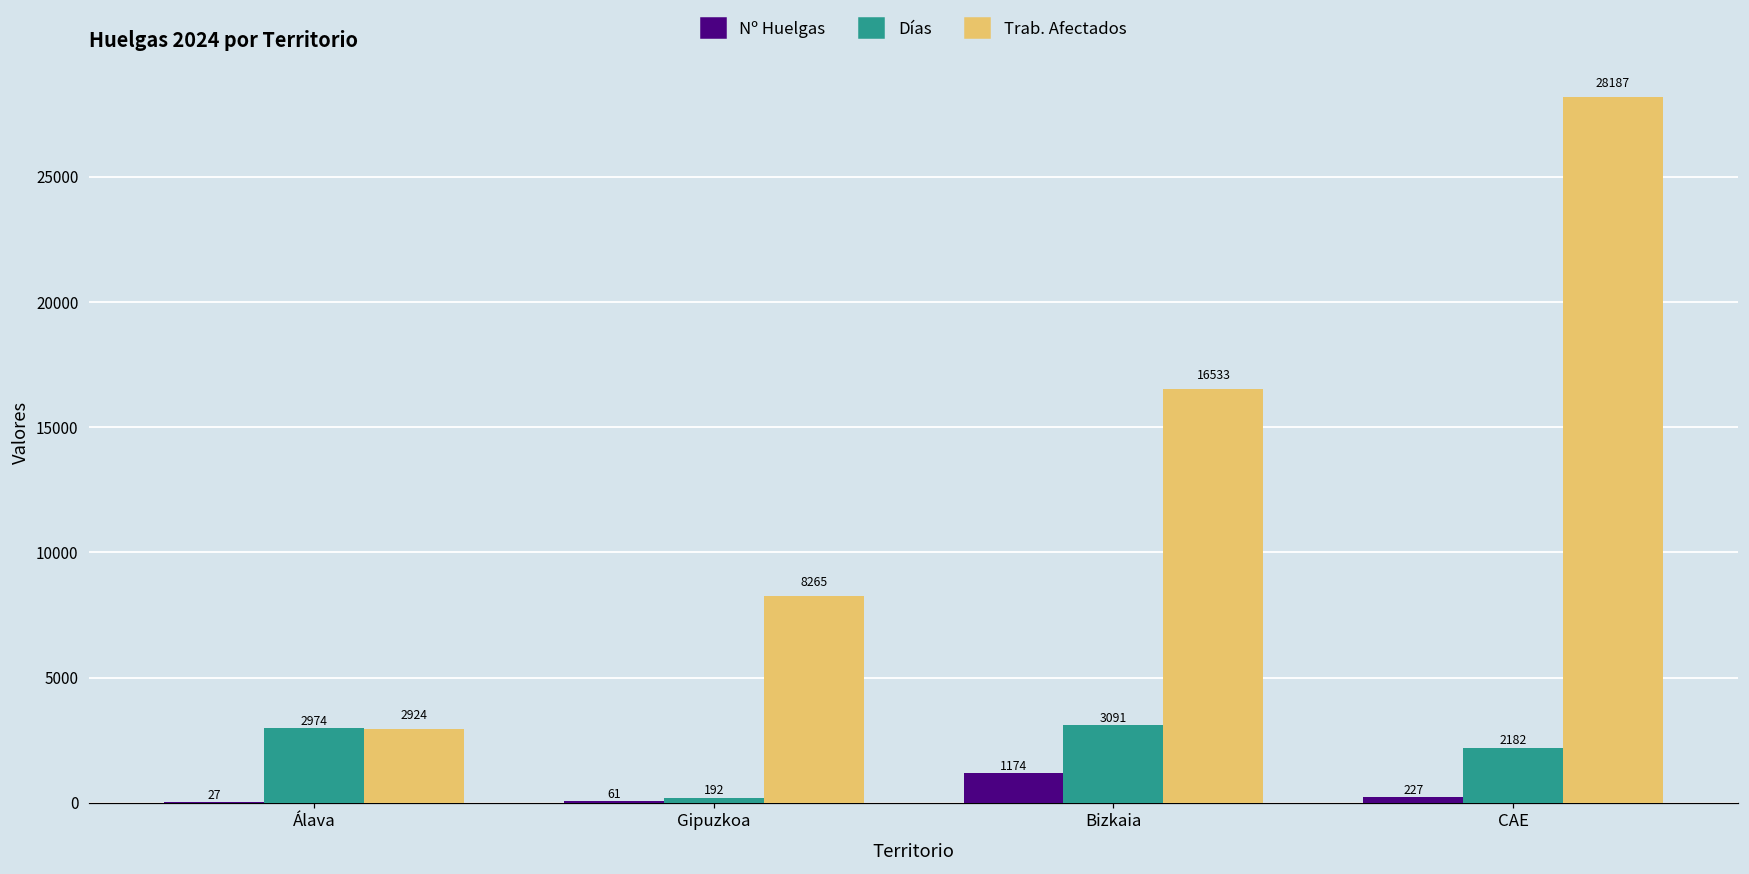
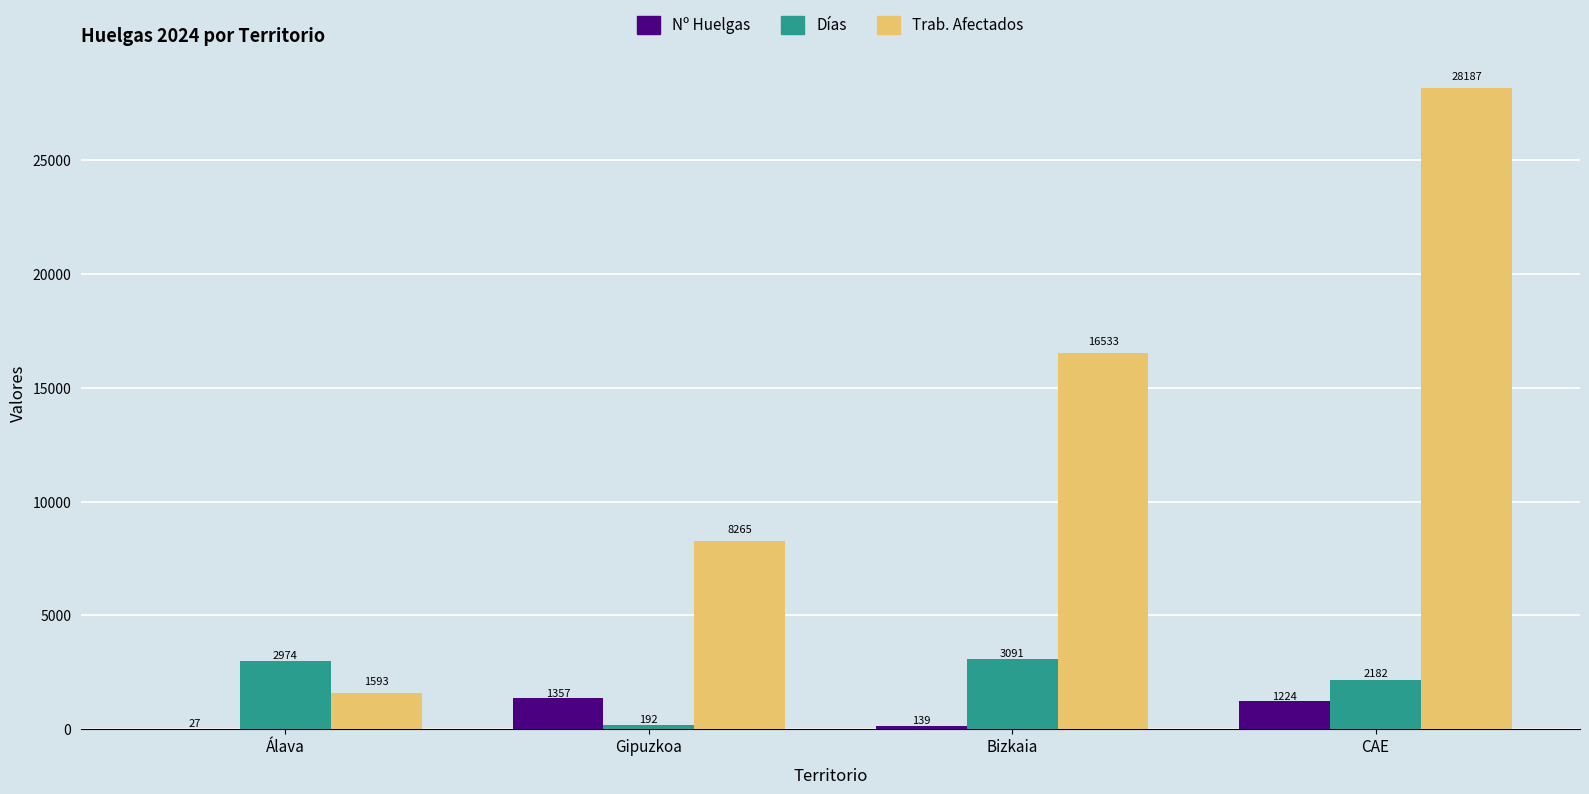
  {
    "Nº Huelgas": {
      "Álava": 27,
-     "Gipuzkoa": 61,
-     "Bizkaia": 1174,
-     "CAE": 227
+     "Gipuzkoa": 1357,
+     "Bizkaia": 139,
+     "CAE": 1224
    },
    "Días": {
      "Álava": 2974,
      "Gipuzkoa": 192,
      "Bizkaia": 3091,
      "CAE": 2182
    },
    "Trab. Afectados": {
-     "Álava": 2924,
+     "Álava": 1593,
      "Gipuzkoa": 8265,
      "Bizkaia": 16533,
      "CAE": 28187
    }
  }
